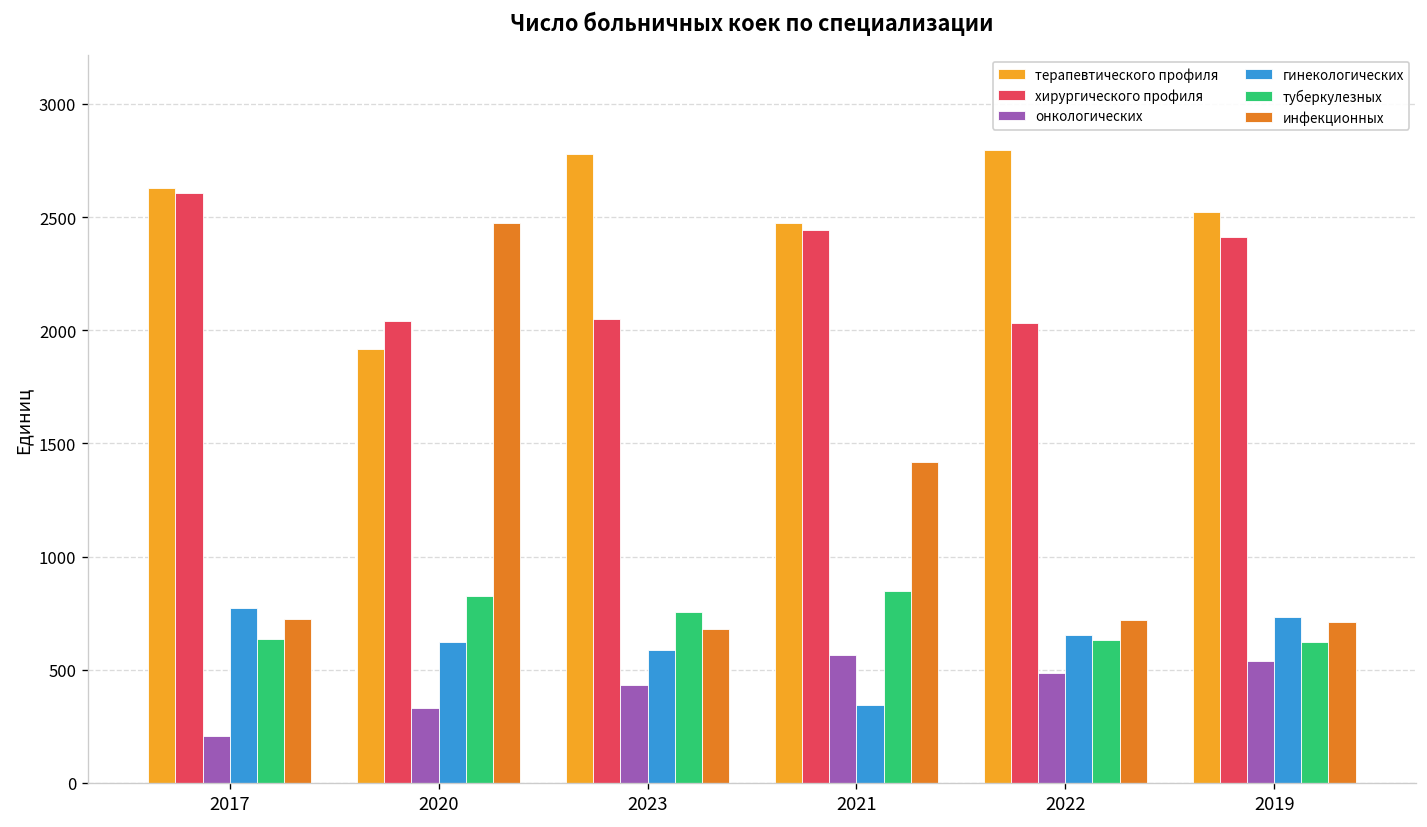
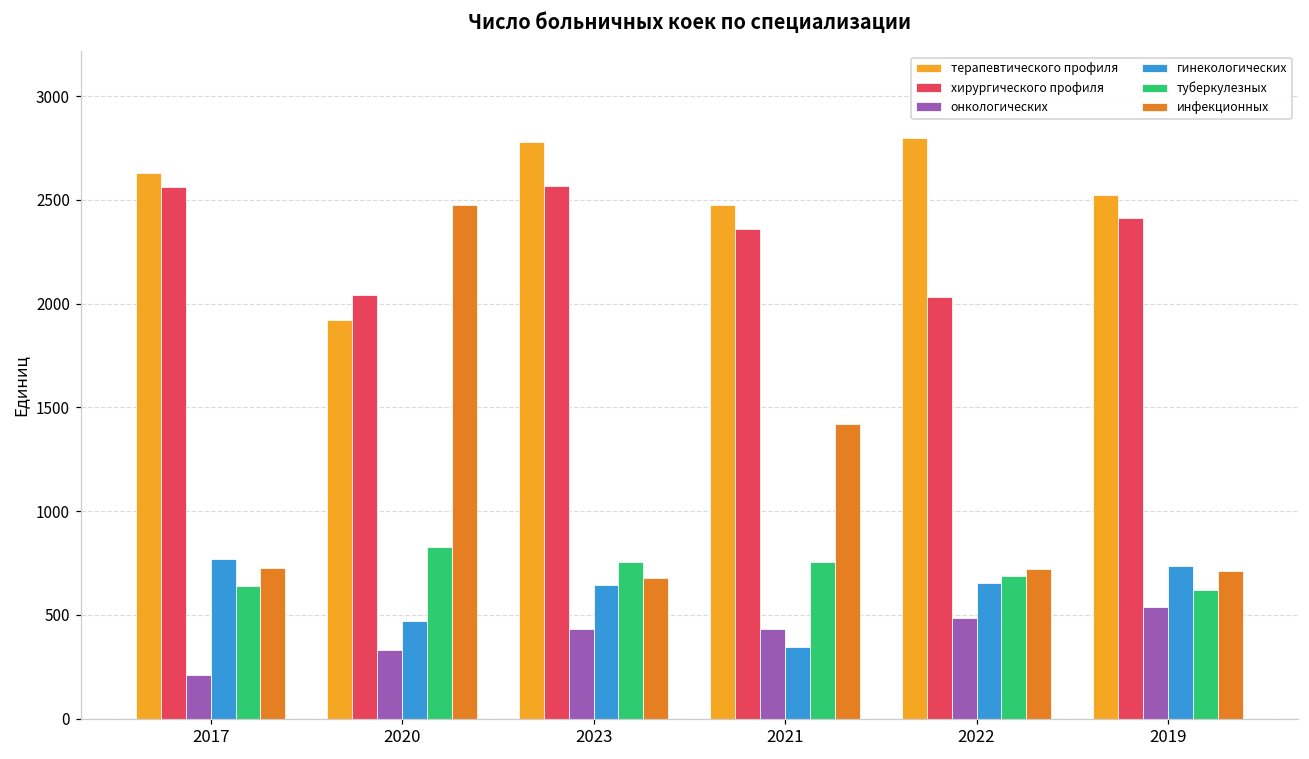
  {
    "хирургического профиля": {
-     "2017": 2610,
+     "2017": 2560,
      "2020": 2040,
-     "2023": 2050,
-     "2021": 2440,
+     "2023": 2570,
+     "2021": 2360,
      "2022": 2030,
      "2019": 2410
    },
    "онкологических": {
      "2017": 210,
      "2020": 330,
      "2023": 430,
-     "2021": 570,
+     "2021": 430,
      "2022": 490,
      "2019": 540
    },
    "гинекологических": {
      "2017": 770,
-     "2020": 620,
-     "2023": 590,
+     "2020": 470,
+     "2023": 640,
      "2021": 340,
      "2022": 650,
      "2019": 740
    },
    "туберкулезных": {
      "2017": 640,
      "2020": 830,
      "2023": 760,
-     "2021": 850,
-     "2022": 630,
+     "2021": 760,
+     "2022": 690,
      "2019": 620
    }
  }
